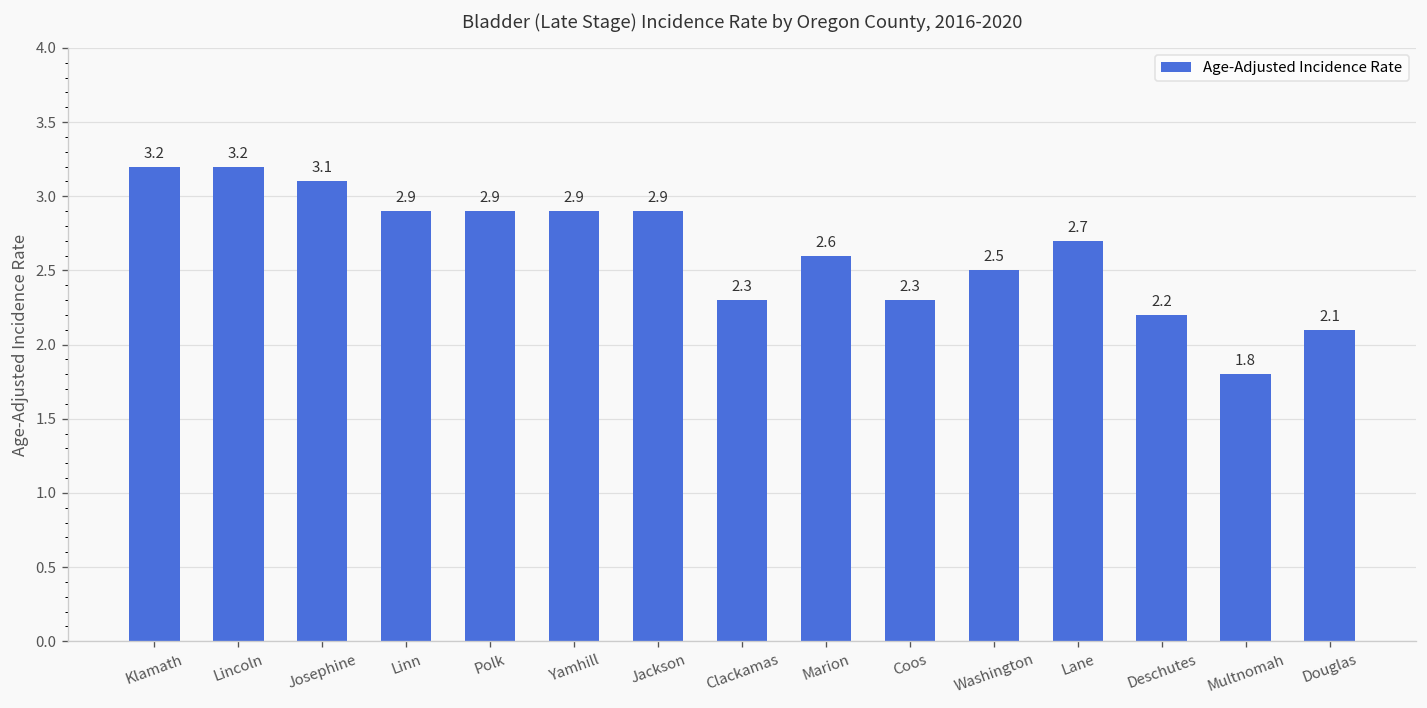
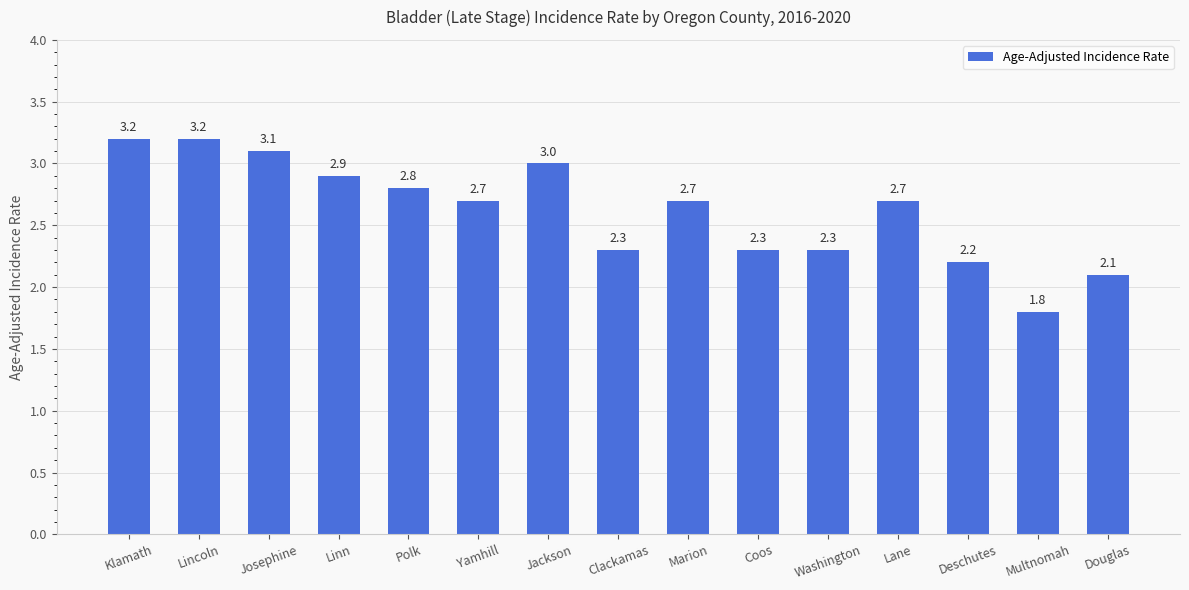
  {
    "Klamath": 3.2,
    "Lincoln": 3.2,
    "Josephine": 3.1,
    "Linn": 2.9,
-   "Polk": 2.9,
-   "Yamhill": 2.9,
-   "Jackson": 2.9,
+   "Polk": 2.8,
+   "Yamhill": 2.7,
+   "Jackson": 3.0,
    "Clackamas": 2.3,
-   "Marion": 2.6,
+   "Marion": 2.7,
    "Coos": 2.3,
-   "Washington": 2.5,
+   "Washington": 2.3,
    "Lane": 2.7,
    "Deschutes": 2.2,
    "Multnomah": 1.8,
    "Douglas": 2.1
  }
